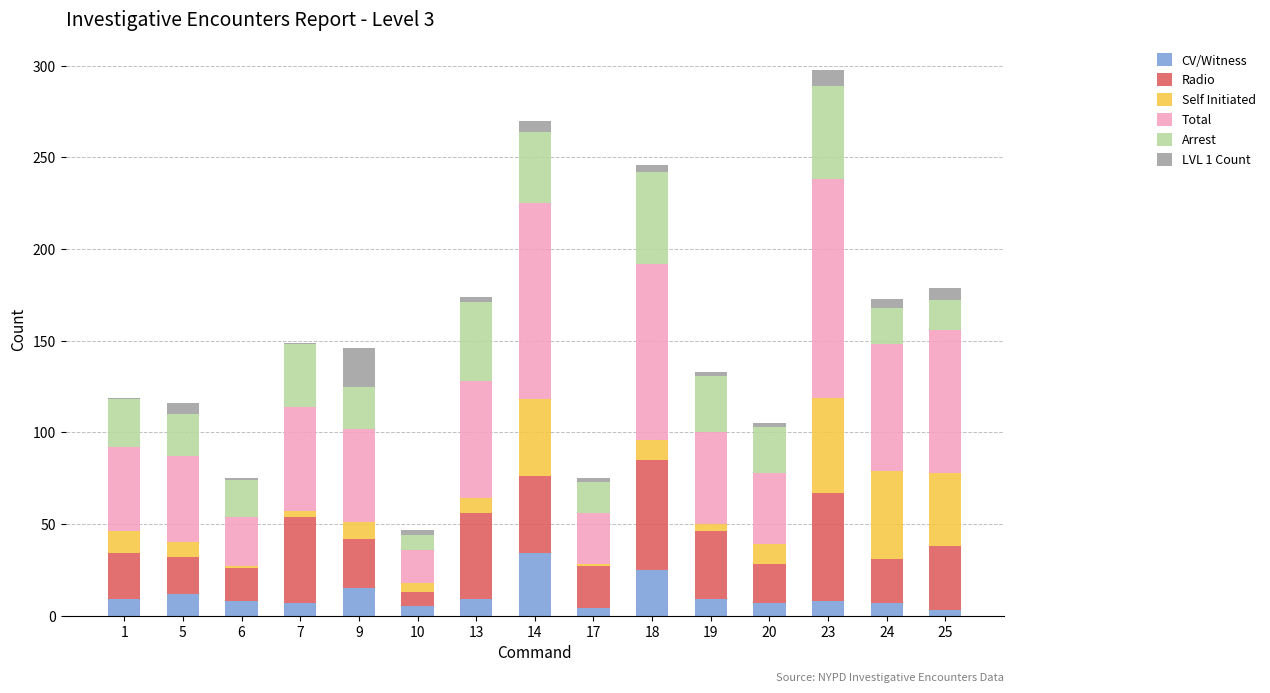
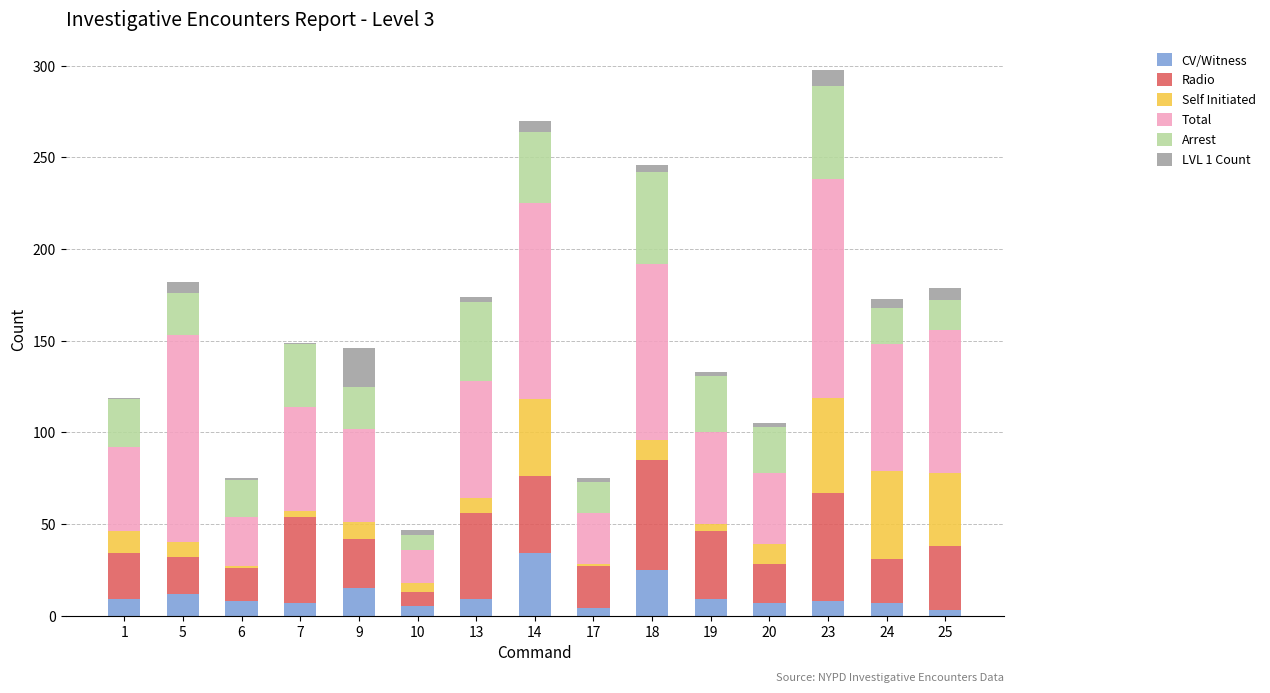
  {
    "CV/Witness": {
      "1": 9,
      "5": 12,
      "6": 8,
      "7": 7,
      "9": 15,
      "10": 5,
      "13": 9,
      "14": 34,
      "17": 4,
      "18": 25,
      "19": 9,
      "20": 7,
      "23": 8,
      "24": 7,
      "25": 3
    },
    "Radio": {
      "1": 25,
      "5": 20,
      "6": 18,
      "7": 47,
      "9": 27,
      "10": 8,
      "13": 47,
      "14": 42,
      "17": 23,
      "18": 60,
      "19": 37,
      "20": 21,
      "23": 59,
      "24": 24,
      "25": 35
    },
    "Self Initiated": {
      "1": 12,
      "5": 8,
      "7": 3,
      "9": 9,
      "10": 5,
      "13": 8,
      "14": 42,
      "18": 11,
      "19": 4,
      "20": 11,
      "23": 52,
      "24": 48,
      "25": 40
    },
    "Total": {
      "1": 46,
-     "5": 47,
+     "5": 113,
      "6": 27,
      "7": 57,
      "9": 51,
      "10": 18,
      "13": 64,
      "14": 107,
      "17": 28,
      "18": 96,
      "19": 50,
      "20": 39,
      "23": 119,
      "24": 69,
      "25": 78
    },
    "Arrest": {
      "1": 26,
      "5": 23,
      "6": 20,
      "7": 34,
      "9": 23,
      "10": 8,
      "13": 43,
      "14": 39,
      "17": 17,
      "18": 50,
      "19": 31,
      "20": 25,
      "23": 51,
      "24": 20,
      "25": 16
    },
    "LVL 1 Count": {
      "5": 6,
      "9": 21,
      "10": 3,
      "13": 3,
      "14": 6,
      "17": 2,
      "18": 4,
      "19": 2,
      "20": 2,
      "23": 9,
      "24": 5,
      "25": 7
    }
  }
